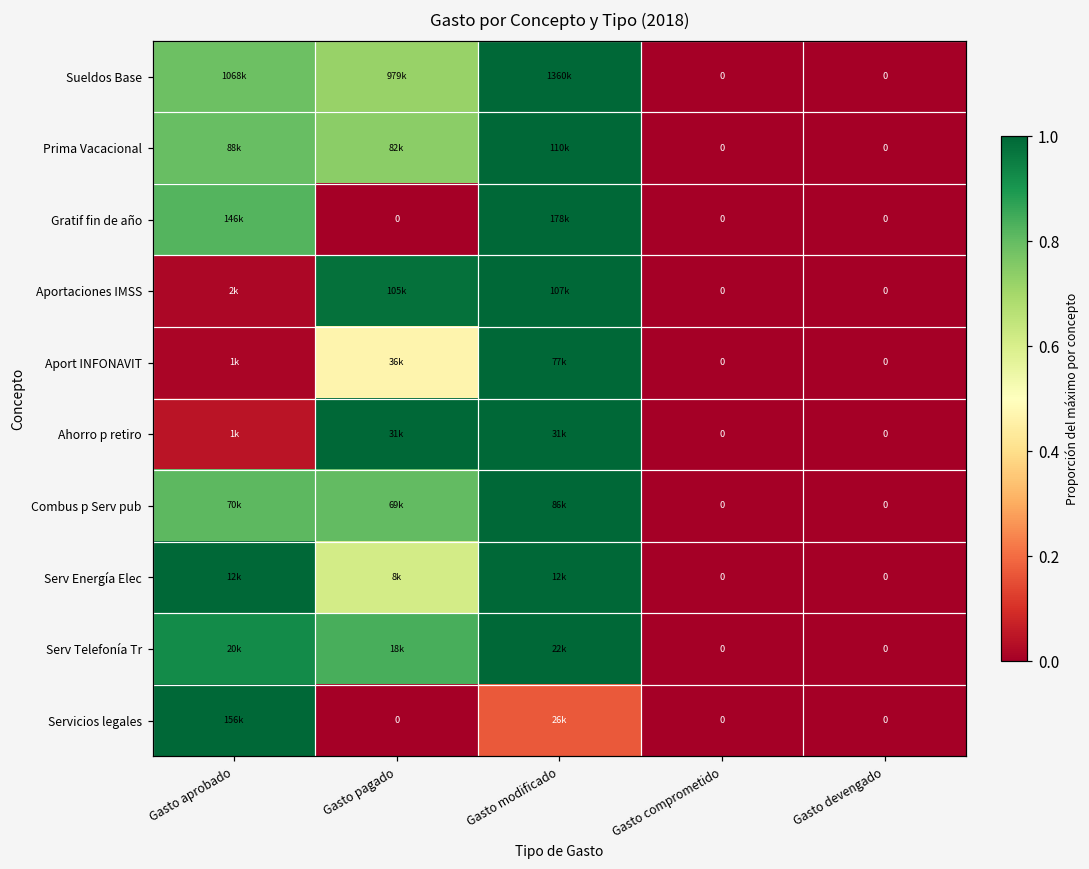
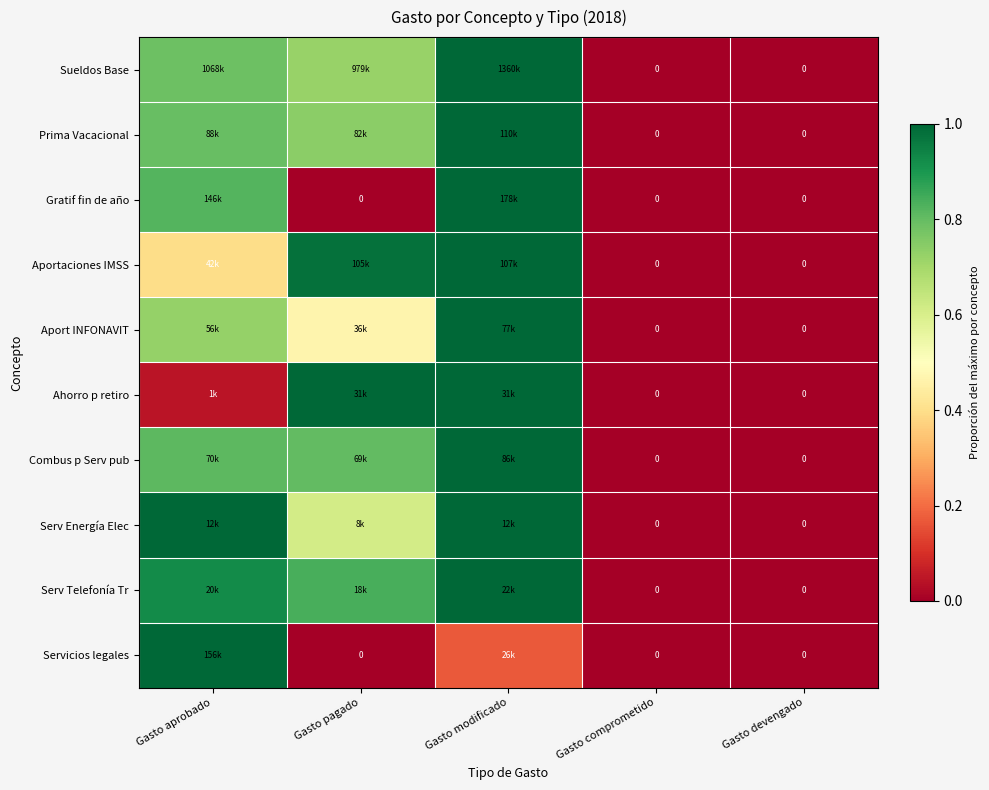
  {
    "Sueldos Base": {
      "Gasto aprobado": "1068k",
      "Gasto pagado": "979k",
      "Gasto modificado": "1360k",
      "Gasto comprometido": "0",
      "Gasto devengado": "0"
    },
    "Prima Vacacional": {
      "Gasto aprobado": "88k",
      "Gasto pagado": "82k",
      "Gasto modificado": "110k",
      "Gasto comprometido": "0",
      "Gasto devengado": "0"
    },
    "Gratif fin de año": {
      "Gasto aprobado": "146k",
      "Gasto pagado": "0",
      "Gasto modificado": "178k",
      "Gasto comprometido": "0",
      "Gasto devengado": "0"
    },
    "Aportaciones IMSS": {
-     "Gasto aprobado": "2k",
+     "Gasto aprobado": "42k",
      "Gasto pagado": "105k",
      "Gasto modificado": "107k",
      "Gasto comprometido": "0",
      "Gasto devengado": "0"
    },
    "Aport INFONAVIT": {
-     "Gasto aprobado": "1k",
+     "Gasto aprobado": "56k",
      "Gasto pagado": "36k",
      "Gasto modificado": "77k",
      "Gasto comprometido": "0",
      "Gasto devengado": "0"
    },
    "Ahorro p retiro": {
      "Gasto aprobado": "1k",
      "Gasto pagado": "31k",
      "Gasto modificado": "31k",
      "Gasto comprometido": "0",
      "Gasto devengado": "0"
    },
    "Combus p Serv pub": {
      "Gasto aprobado": "70k",
      "Gasto pagado": "69k",
      "Gasto modificado": "86k",
      "Gasto comprometido": "0",
      "Gasto devengado": "0"
    },
    "Serv Energía Elec": {
      "Gasto aprobado": "12k",
      "Gasto pagado": "8k",
      "Gasto modificado": "12k",
      "Gasto comprometido": "0",
      "Gasto devengado": "0"
    },
    "Serv Telefonía Tr": {
      "Gasto aprobado": "20k",
      "Gasto pagado": "18k",
      "Gasto modificado": "22k",
      "Gasto comprometido": "0",
      "Gasto devengado": "0"
    },
    "Servicios legales": {
      "Gasto aprobado": "156k",
      "Gasto pagado": "0",
      "Gasto modificado": "26k",
      "Gasto comprometido": "0",
      "Gasto devengado": "0"
    }
  }
